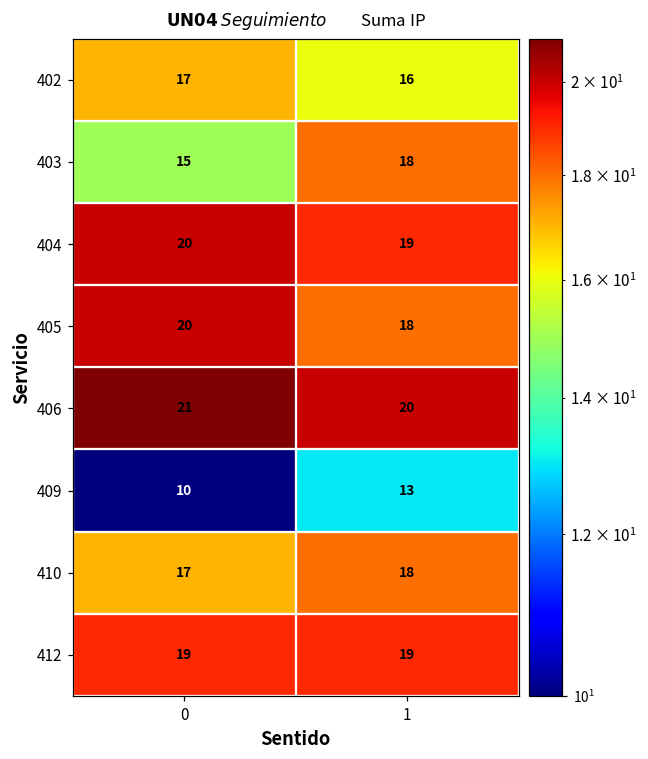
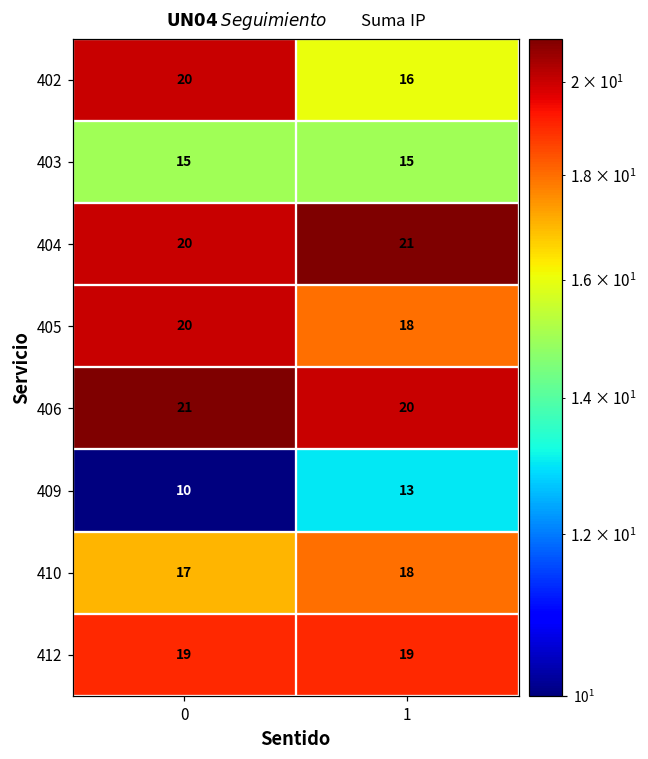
  {
    "402": {
-     "0": 17,
+     "0": 20,
      "1": 16
    },
    "403": {
      "0": 15,
-     "1": 18
+     "1": 15
    },
    "404": {
      "0": 20,
-     "1": 19
+     "1": 21
    },
    "405": {
      "0": 20,
      "1": 18
    },
    "406": {
      "0": 21,
      "1": 20
    },
    "409": {
      "0": 10,
      "1": 13
    },
    "410": {
      "0": 17,
      "1": 18
    },
    "412": {
      "0": 19,
      "1": 19
    }
  }
